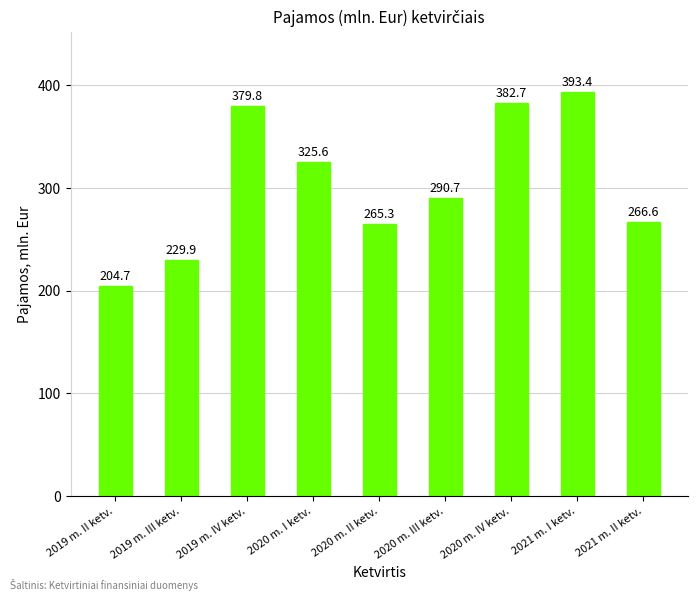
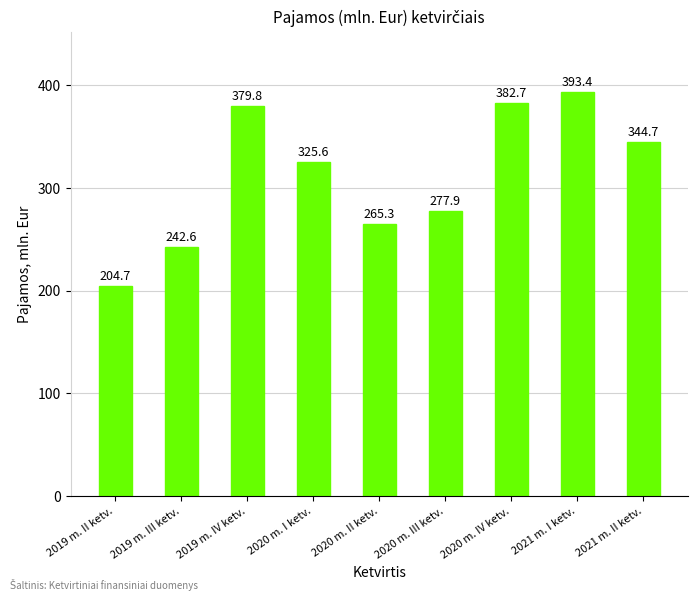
  {
    "2019 m. II ketv.": 204.7,
-   "2019 m. III ketv.": 229.9,
+   "2019 m. III ketv.": 242.6,
    "2019 m. IV ketv.": 379.8,
    "2020 m. I ketv.": 325.6,
    "2020 m. II ketv.": 265.3,
-   "2020 m. III ketv.": 290.7,
+   "2020 m. III ketv.": 277.9,
    "2020 m. IV ketv.": 382.7,
    "2021 m. I ketv.": 393.4,
-   "2021 m. II ketv.": 266.6
+   "2021 m. II ketv.": 344.7
  }
